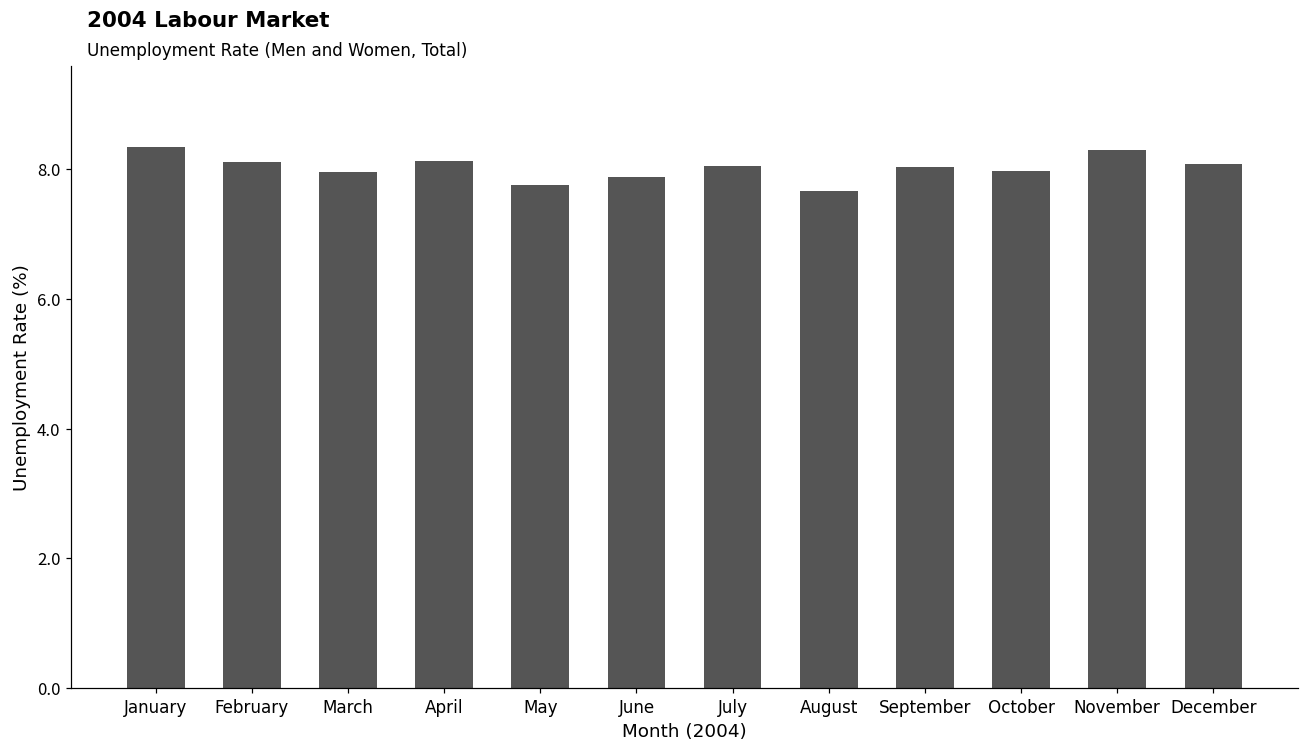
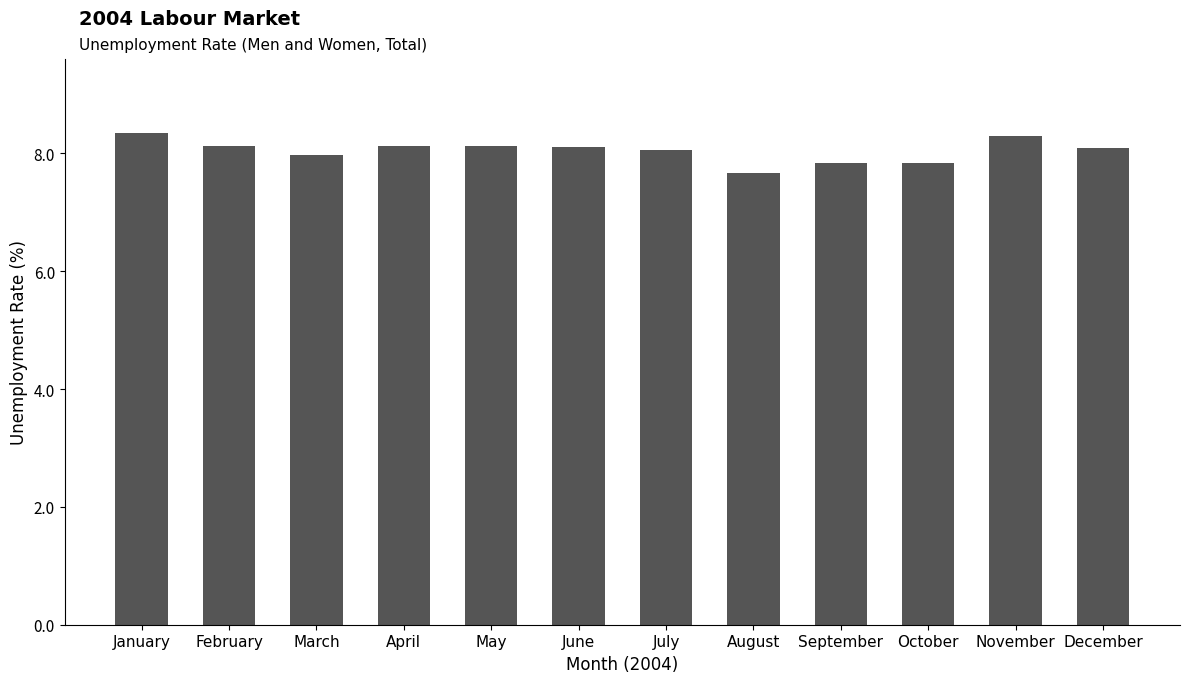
  {
    "January": 8.4,
    "February": 8.1,
    "March": 8.0,
    "April": 8.1,
-   "May": 7.8,
-   "June": 7.9,
+   "May": 8.1,
+   "June": 8.1,
    "July": 8.1,
    "August": 7.7,
-   "September": 8.0,
-   "October": 8.0,
+   "September": 7.8,
+   "October": 7.8,
    "November": 8.3,
    "December": 8.1
  }
